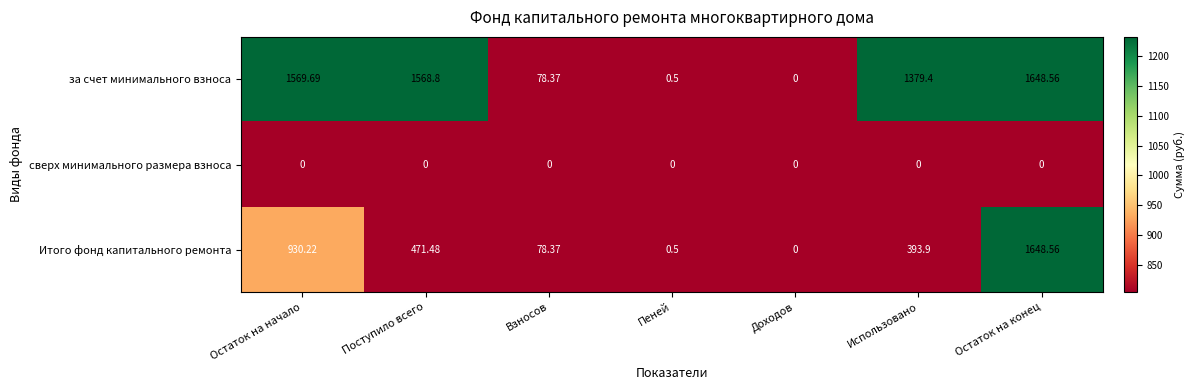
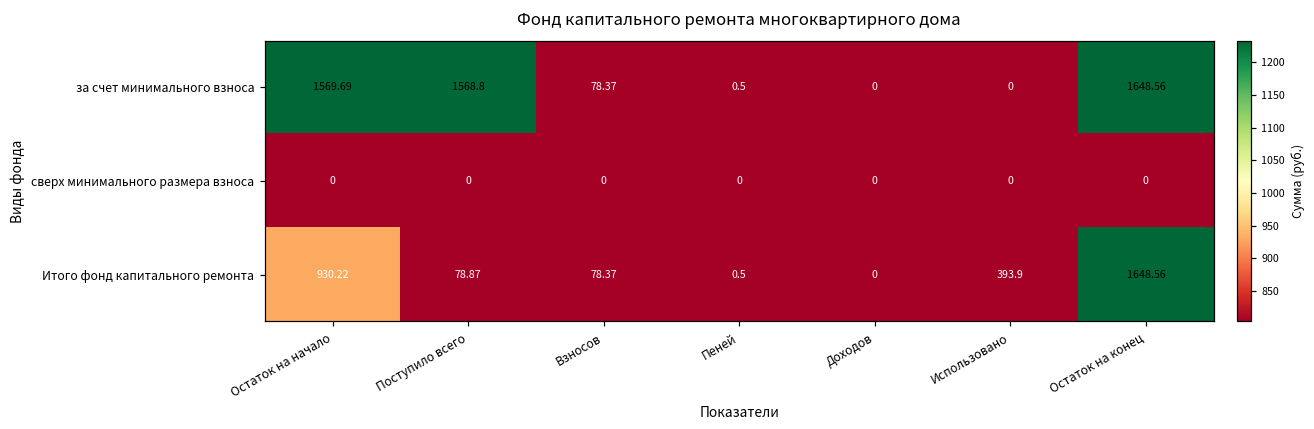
  {
    "за счет минимального взноса": {
      "Остаток на начало": 1569.69,
      "Поступило всего": 1568.8,
      "Взносов": 78.37,
      "Пеней": 0.5,
      "Доходов": 0,
-     "Использовано": 1379.4,
+     "Использовано": 0,
      "Остаток на конец": 1648.56
    },
    "сверх минимального размера взноса": {
      "Остаток на начало": 0,
      "Поступило всего": 0,
      "Взносов": 0,
      "Пеней": 0,
      "Доходов": 0,
      "Использовано": 0,
      "Остаток на конец": 0
    },
    "Итого фонд капитального ремонта": {
      "Остаток на начало": 930.22,
-     "Поступило всего": 471.48,
+     "Поступило всего": 78.87,
      "Взносов": 78.37,
      "Пеней": 0.5,
      "Доходов": 0,
      "Использовано": 393.9,
      "Остаток на конец": 1648.56
    }
  }
